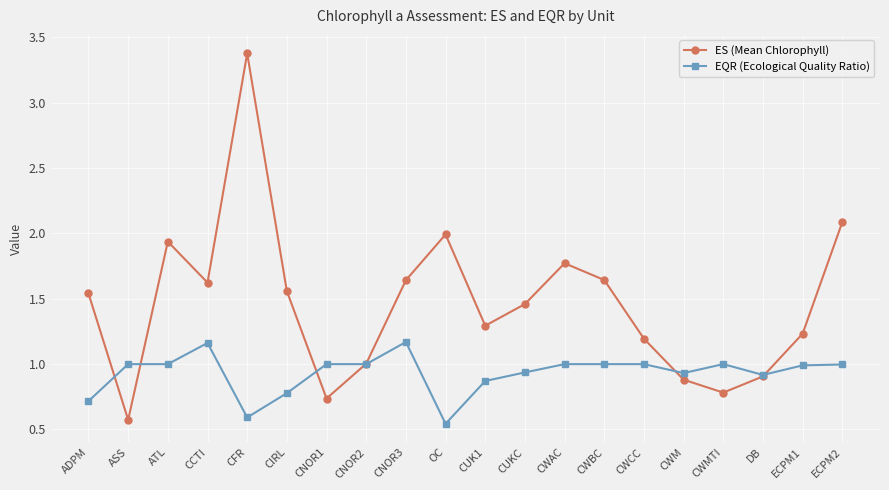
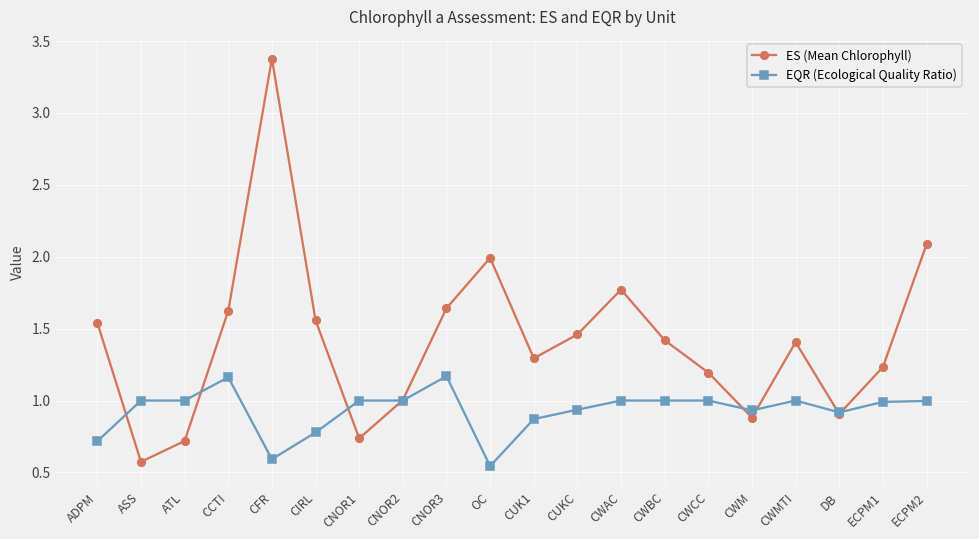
  {
    "ES (Mean Chlorophyll)": {
      "ADPM": 1.54,
      "ASS": 0.57,
-     "ATL": 1.94,
+     "ATL": 0.72,
      "CCTI": 1.62,
      "CFR": 3.38,
      "CIRL": 1.56,
      "CNOR1": 0.74,
      "CNOR3": 1.64,
      "OC": 1.99,
      "CUK1": 1.29,
      "CUKC": 1.46,
      "CWAC": 1.77,
-     "CWBC": 1.64,
+     "CWBC": 1.42,
      "CWCC": 1.19,
      "CWM": 0.88,
-     "CWMTI": 0.78,
+     "CWMTI": 1.41,
      "ECPM1": 1.23,
      "ECPM2": 2.09
    },
    "EQR (Ecological Quality Ratio)": {
      "ADPM": 0.72,
      "ASS": 1.00,
      "ATL": 1.00,
      "CCTI": 1.16,
      "CFR": 0.59,
      "CIRL": 0.78,
      "CNOR1": 1.00,
      "CNOR3": 1.17,
      "OC": 0.54,
      "CUK1": 0.87,
      "CUKC": 0.94,
      "CWAC": 1.00,
      "CWBC": 1.00,
      "CWCC": 1.00,
      "CWM": 0.93,
      "CWMTI": 1.00,
      "ECPM1": 0.99,
      "ECPM2": 1.00
    }
  }
